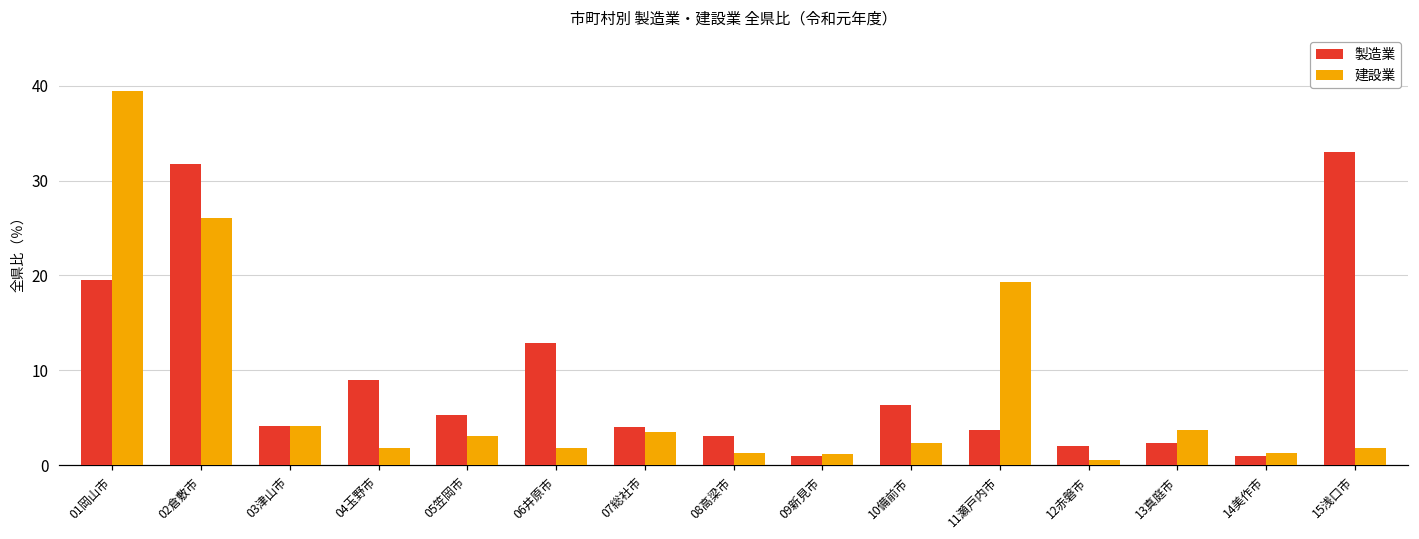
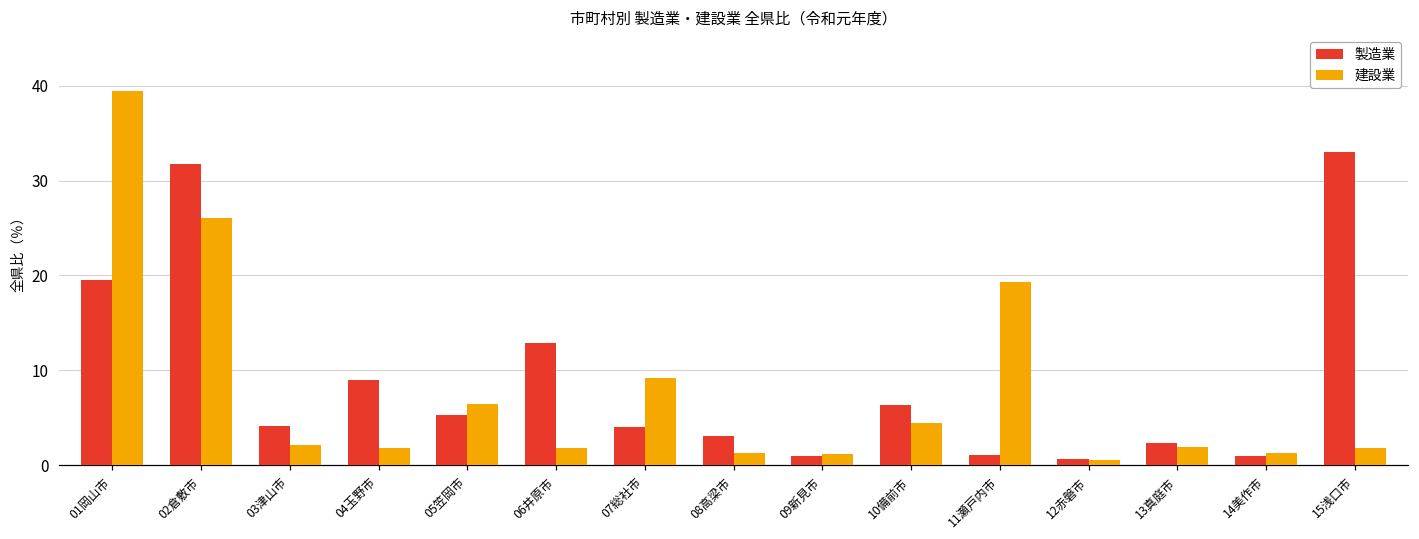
  {
    "製造業": {
      "01岡山市": 20,
      "02倉敷市": 32,
      "03津山市": 4,
      "04玉野市": 9,
      "05笠岡市": 5,
      "06井原市": 13,
      "07総社市": 4,
      "08高梁市": 3,
      "09新見市": 1,
      "10備前市": 6,
-     "11瀬戸内市": 4,
-     "12赤磐市": 2,
+     "11瀬戸内市": 1,
+     "12赤磐市": 1,
      "13真庭市": 2,
      "14美作市": 1,
      "15浅口市": 33
    },
    "建設業": {
      "01岡山市": 39,
      "02倉敷市": 26,
-     "03津山市": 4,
+     "03津山市": 2,
      "04玉野市": 2,
-     "05笠岡市": 3,
+     "05笠岡市": 6,
      "06井原市": 2,
-     "07総社市": 3,
+     "07総社市": 9,
      "08高梁市": 1,
      "09新見市": 1,
-     "10備前市": 2,
+     "10備前市": 4,
      "11瀬戸内市": 19,
      "12赤磐市": 1,
-     "13真庭市": 4,
+     "13真庭市": 2,
      "14美作市": 1,
      "15浅口市": 2
    }
  }
